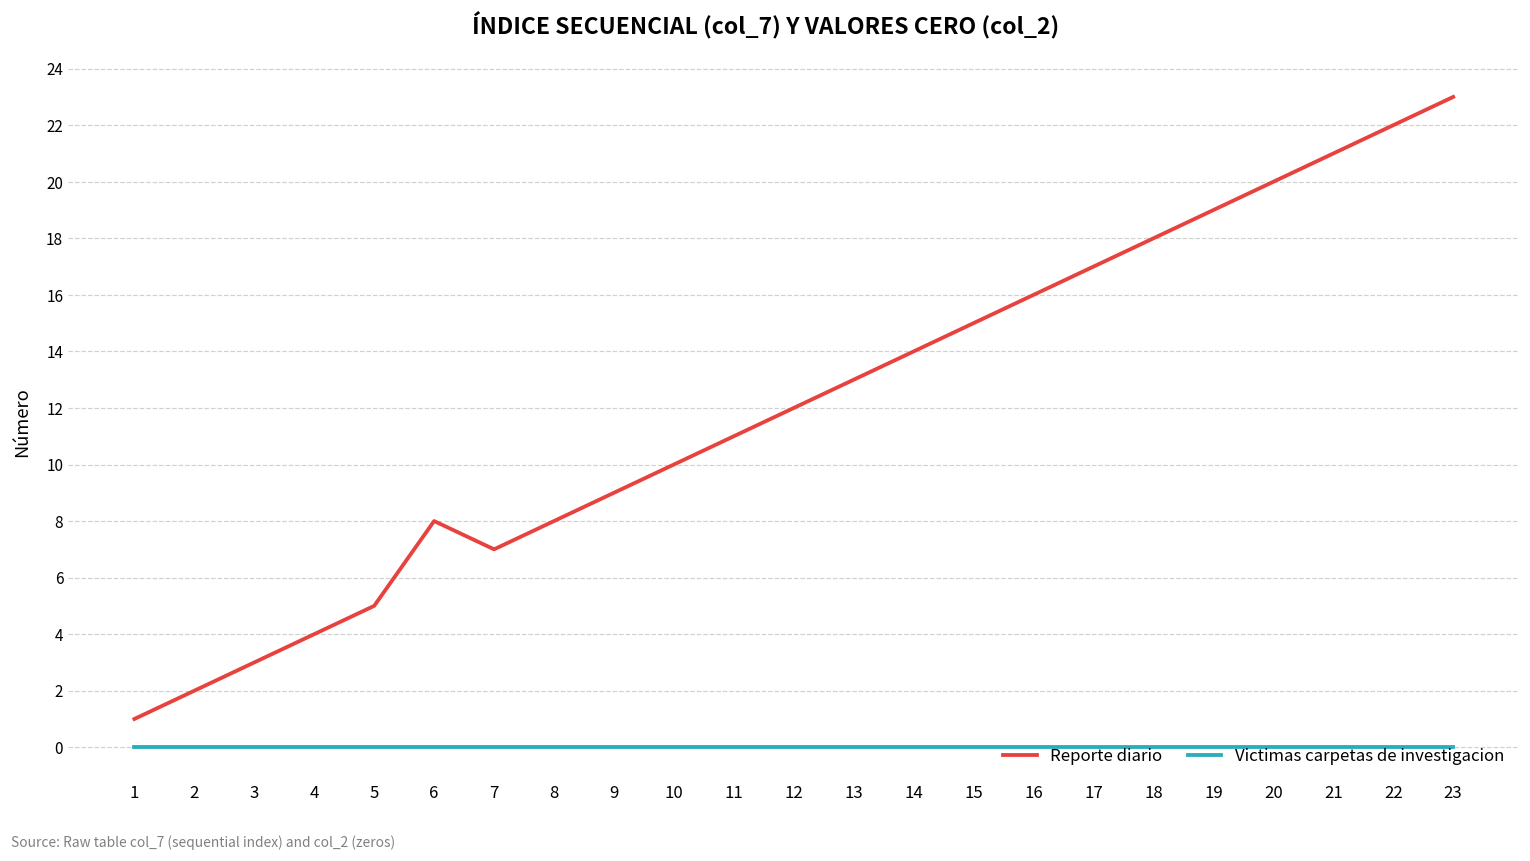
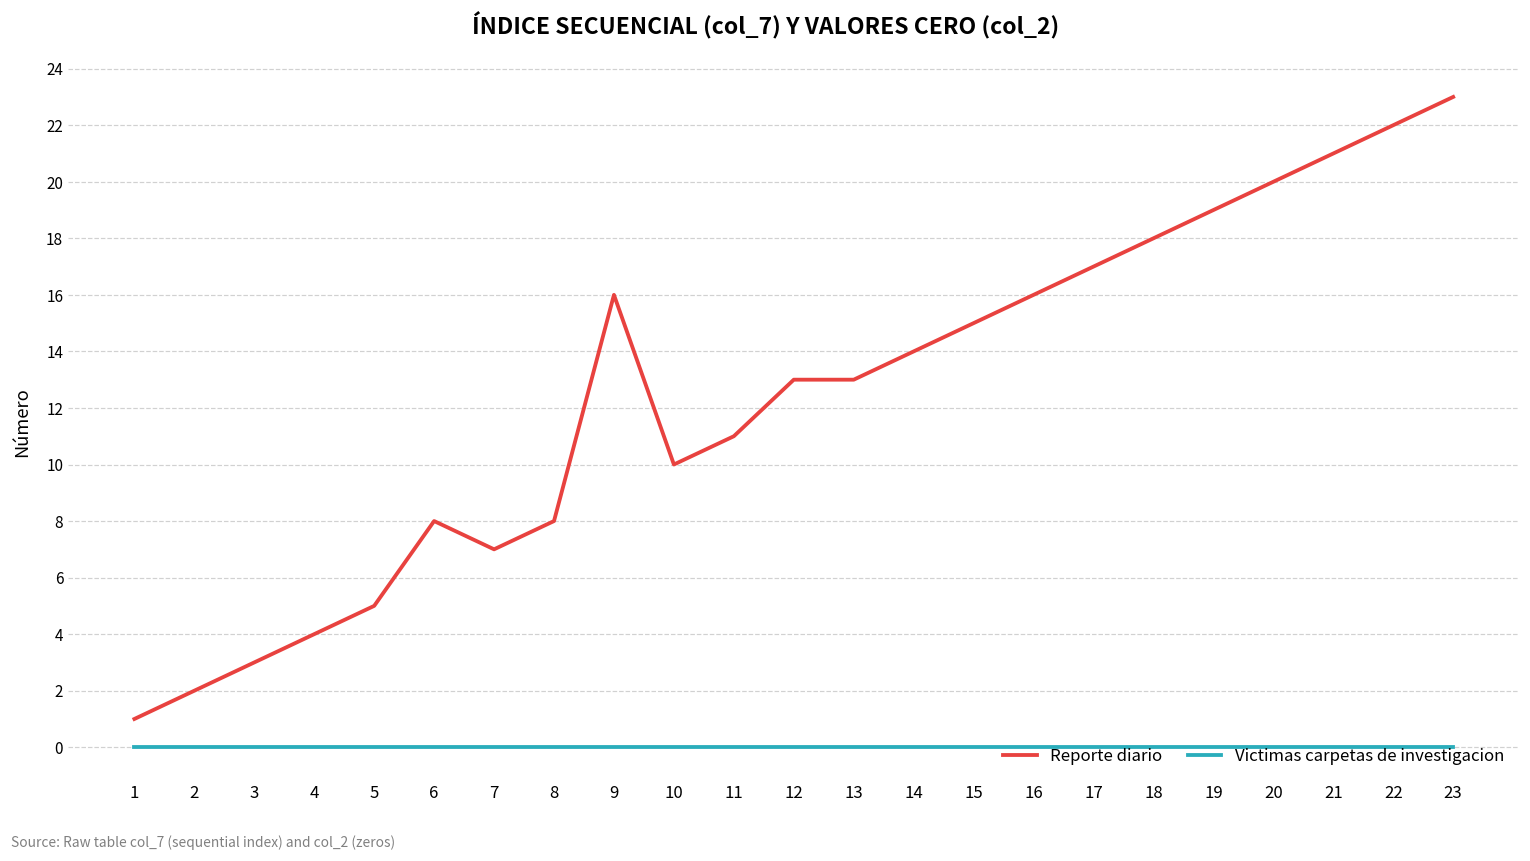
  {
    "Reporte diario": {
      "1": 1,
      "2": 2,
      "3": 3,
      "4": 4,
      "5": 5,
      "6": 8,
      "7": 7,
      "8": 8,
-     "9": 9,
+     "9": 16,
      "10": 10,
      "11": 11,
-     "12": 12,
+     "12": 13,
      "13": 13,
      "14": 14,
      "15": 15,
      "16": 16,
      "17": 17,
      "18": 18,
      "19": 19,
      "20": 20,
      "21": 21,
      "22": 22,
      "23": 23
    },
    "Victimas carpetas de investigacion": {
      "1": 0,
      "2": 0,
      "3": 0,
      "4": 0,
      "5": 0,
      "6": 0,
      "7": 0,
      "8": 0,
      "9": 0,
      "10": 0,
      "11": 0,
      "12": 0,
      "13": 0,
      "14": 0,
      "15": 0,
      "16": 0,
      "17": 0,
      "18": 0,
      "19": 0,
      "20": 0,
      "21": 0,
      "22": 0,
      "23": 0
    }
  }
